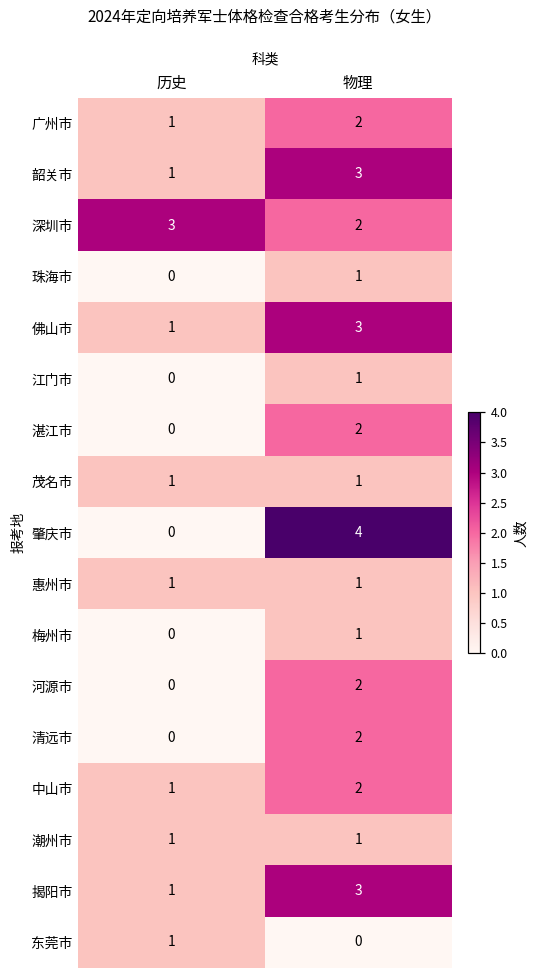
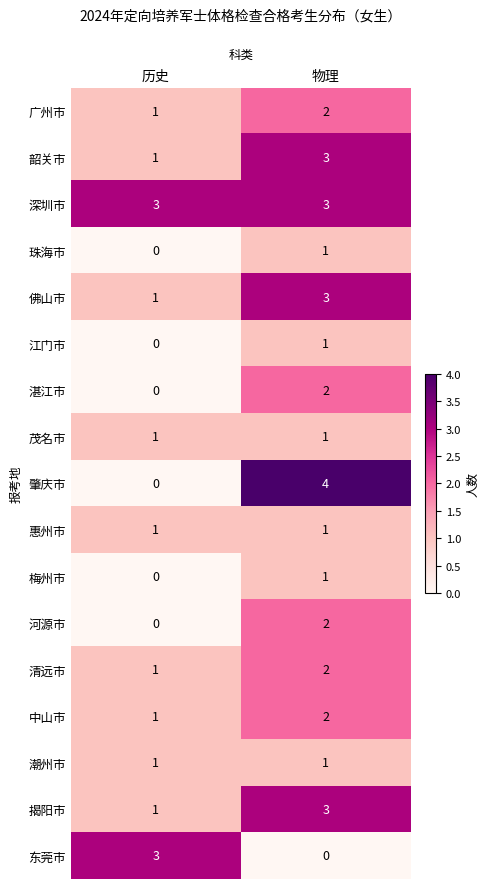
  {
    "广州市": {
      "历史": 1,
      "物理": 2
    },
    "韶关市": {
      "历史": 1,
      "物理": 3
    },
    "深圳市": {
      "历史": 3,
-     "物理": 2
+     "物理": 3
    },
    "珠海市": {
      "历史": 0,
      "物理": 1
    },
    "佛山市": {
      "历史": 1,
      "物理": 3
    },
    "江门市": {
      "历史": 0,
      "物理": 1
    },
    "湛江市": {
      "历史": 0,
      "物理": 2
    },
    "茂名市": {
      "历史": 1,
      "物理": 1
    },
    "肇庆市": {
      "历史": 0,
      "物理": 4
    },
    "惠州市": {
      "历史": 1,
      "物理": 1
    },
    "梅州市": {
      "历史": 0,
      "物理": 1
    },
    "河源市": {
      "历史": 0,
      "物理": 2
    },
    "清远市": {
-     "历史": 0,
+     "历史": 1,
      "物理": 2
    },
    "中山市": {
      "历史": 1,
      "物理": 2
    },
    "潮州市": {
      "历史": 1,
      "物理": 1
    },
    "揭阳市": {
      "历史": 1,
      "物理": 3
    },
    "东莞市": {
-     "历史": 1,
+     "历史": 3,
      "物理": 0
    }
  }
